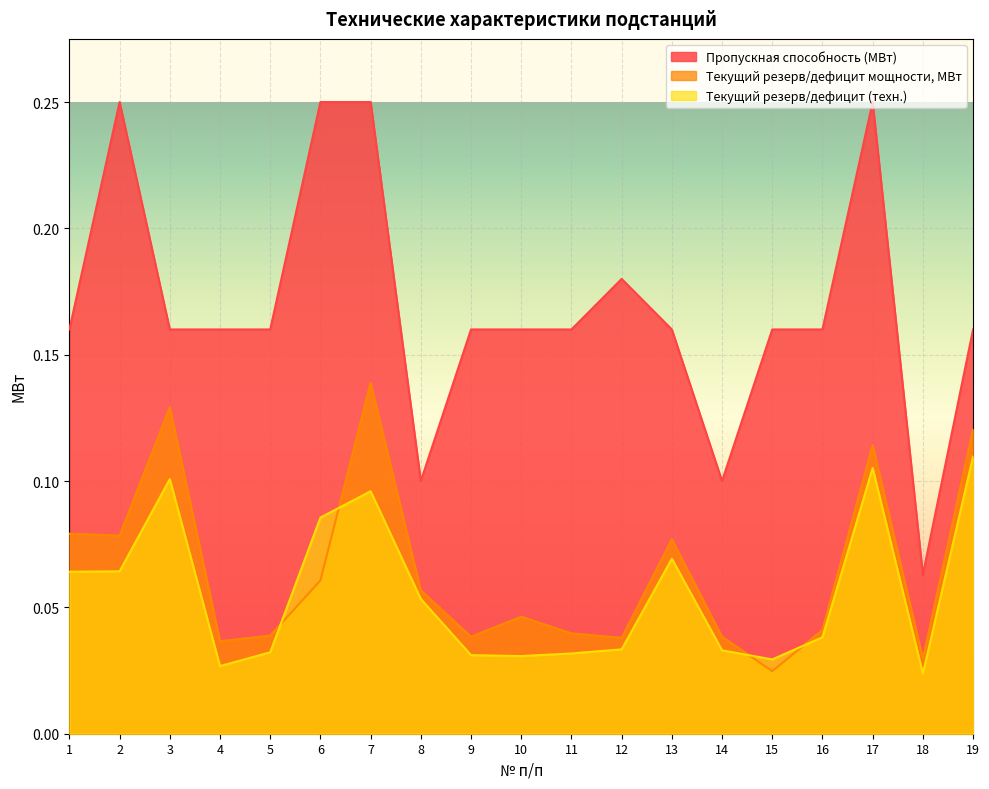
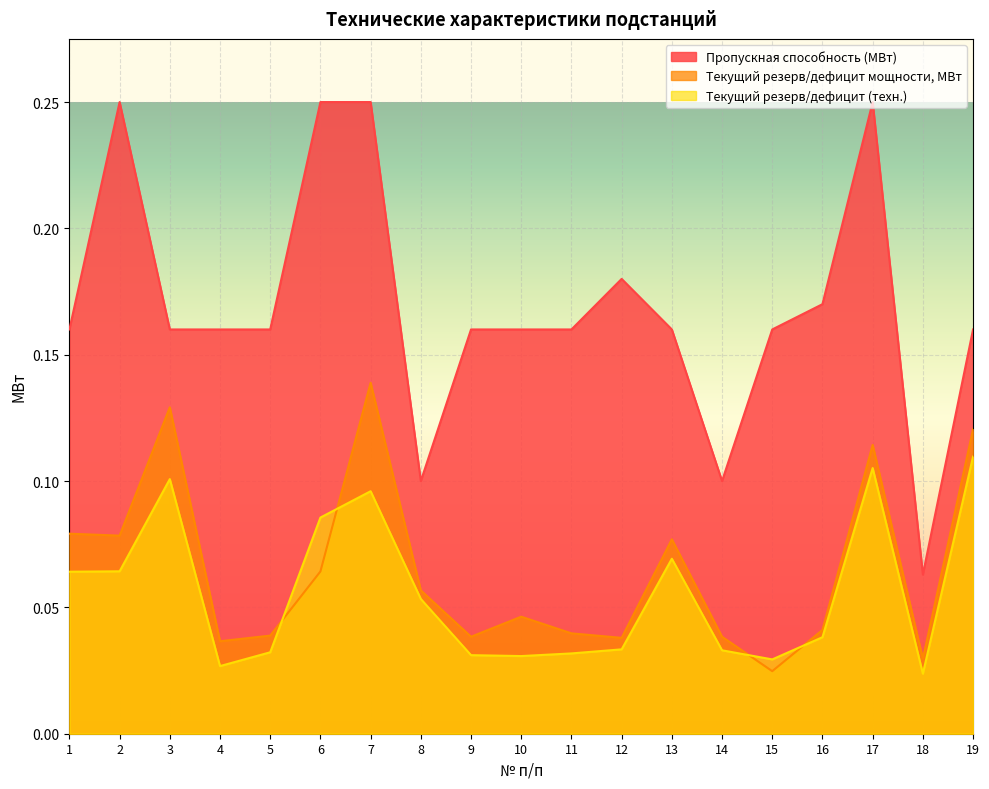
  {
    "Пропускная способность (МВт)": {
      "1": 0.16,
      "2": 0.25,
      "3": 0.16,
      "4": 0.16,
      "5": 0.16,
      "6": 0.25,
      "7": 0.25,
      "8": 0.10,
      "9": 0.16,
      "10": 0.16,
      "11": 0.16,
      "12": 0.18,
      "13": 0.16,
      "14": 0.10,
      "15": 0.16,
-     "16": 0.16,
+     "16": 0.17,
      "18": 0.063,
      "19": 0.16
    },
    "Текущий резерв/дефицит мощности, МВт": {
      "1": 0.079,
      "2": 0.078,
      "3": 0.129,
      "4": 0.037,
      "5": 0.039,
-     "6": 0.061,
+     "6": 0.064,
      "7": 0.139,
      "8": 0.057,
      "9": 0.038,
      "10": 0.046,
      "11": 0.040,
      "12": 0.038,
      "13": 0.077,
      "14": 0.038,
      "15": 0.025,
      "16": 0.041,
      "17": 0.114,
      "18": 0.030,
      "19": 0.121
    },
    "Текущий резерв/дефицит (техн.)": {
      "1": 0.064,
      "2": 0.064,
      "3": 0.101,
      "4": 0.027,
      "5": 0.032,
      "6": 0.086,
      "7": 0.096,
      "8": 0.053,
      "9": 0.031,
      "10": 0.031,
      "11": 0.032,
      "12": 0.033,
      "13": 0.069,
      "14": 0.033,
      "15": 0.029,
      "16": 0.038,
      "17": 0.105,
      "18": 0.024,
      "19": 0.110
    }
  }
